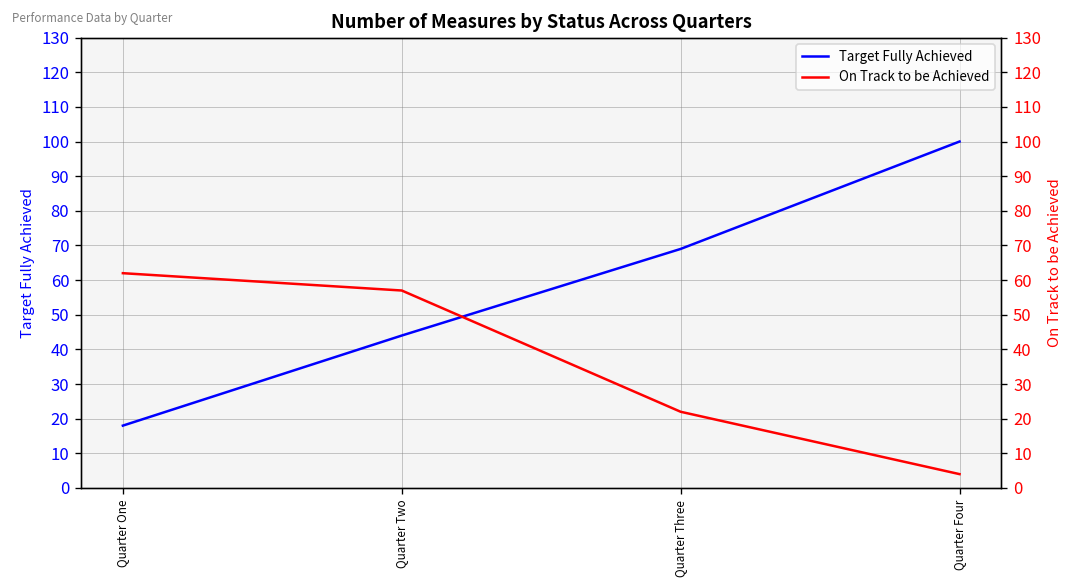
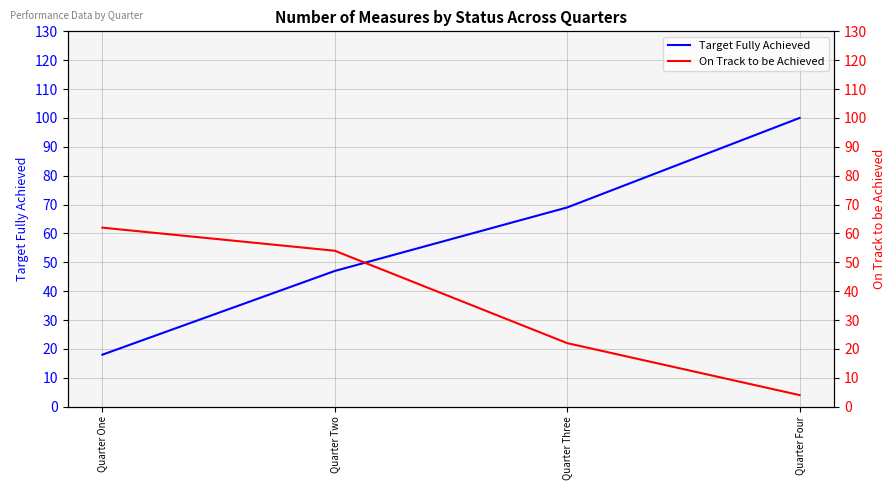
  {
    "Target Fully Achieved": {
      "Quarter One": 18,
-     "Quarter Two": 44,
+     "Quarter Two": 47,
      "Quarter Three": 69,
      "Quarter Four": 100
    },
    "On Track to be Achieved": {
      "Quarter One": 62,
-     "Quarter Two": 57,
+     "Quarter Two": 54,
      "Quarter Three": 22,
      "Quarter Four": 4
    }
  }
